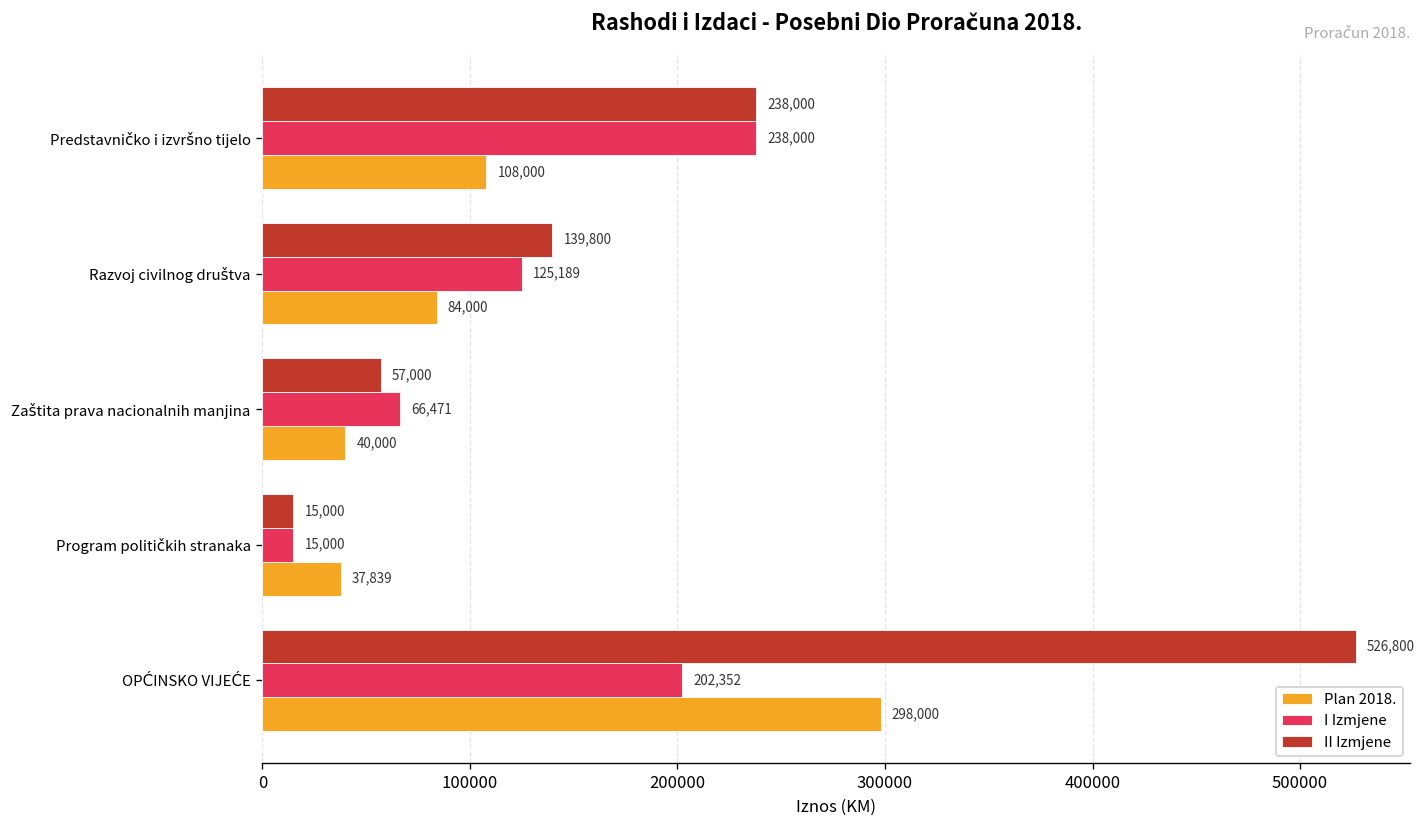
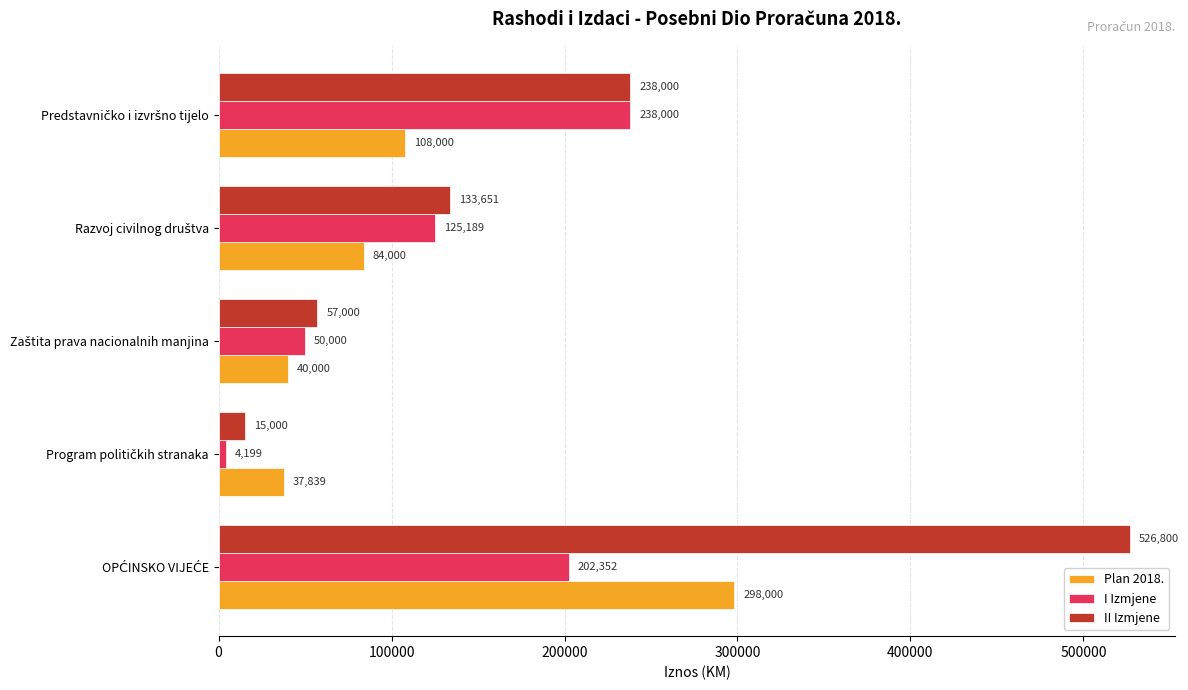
  {
    "Plan 2018.": {
      "Predstavničko i izvršno tijelo": "108,000",
      "Razvoj civilnog društva": "84,000",
      "Zaštita prava nacionalnih manjina": "40,000",
      "Program političkih stranaka": "37,839",
      "OPĆINSKO VIJEĆE": "298,000"
    },
    "I Izmjene": {
      "Predstavničko i izvršno tijelo": "238,000",
      "Razvoj civilnog društva": "125,189",
-     "Zaštita prava nacionalnih manjina": "66,471",
-     "Program političkih stranaka": "15,000",
+     "Zaštita prava nacionalnih manjina": "50,000",
+     "Program političkih stranaka": "4,199",
      "OPĆINSKO VIJEĆE": "202,352"
    },
    "II Izmjene": {
      "Predstavničko i izvršno tijelo": "238,000",
-     "Razvoj civilnog društva": "139,800",
+     "Razvoj civilnog društva": "133,651",
      "Zaštita prava nacionalnih manjina": "57,000",
      "Program političkih stranaka": "15,000",
      "OPĆINSKO VIJEĆE": "526,800"
    }
  }
